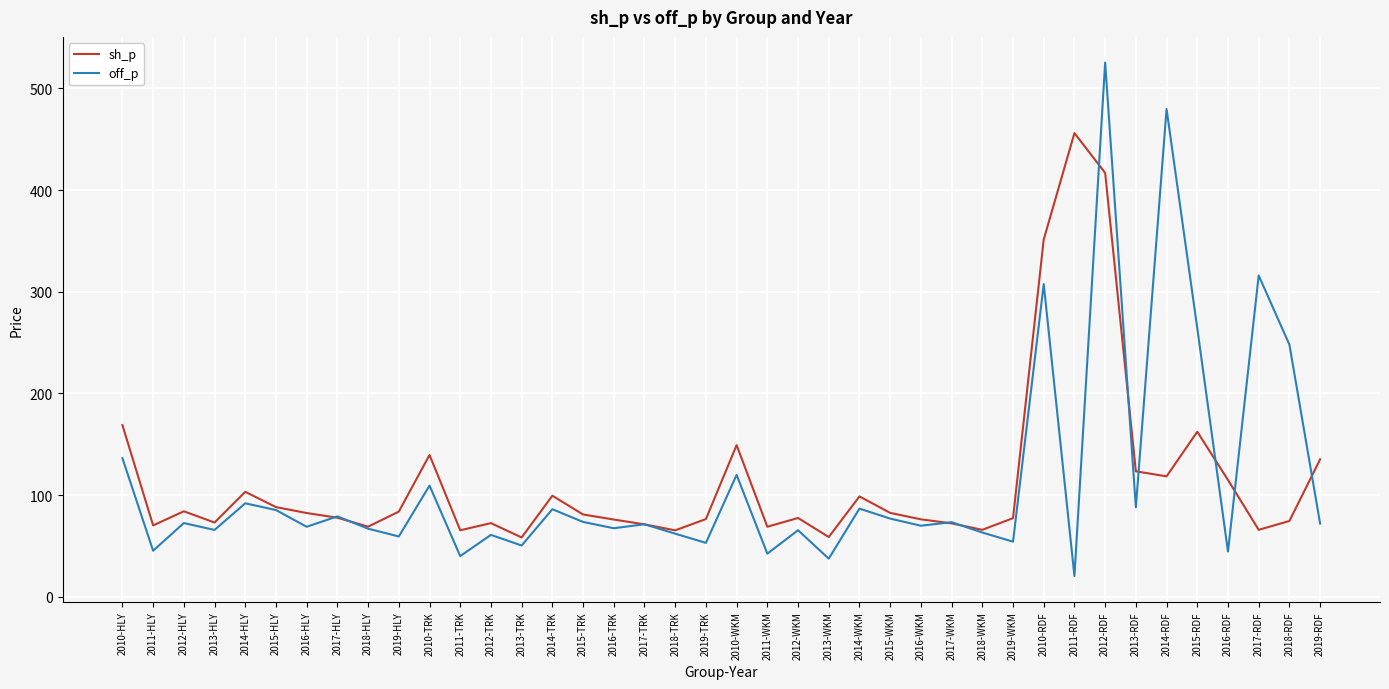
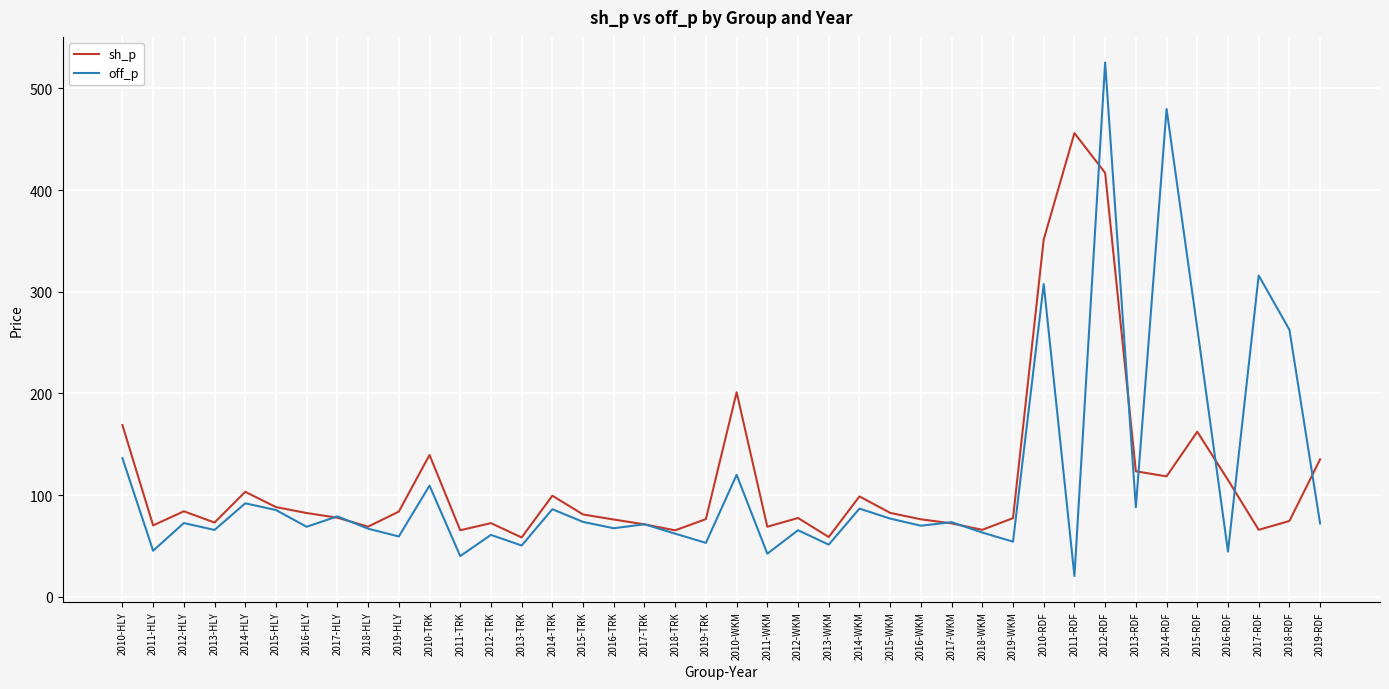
  {
    "sh_p": {
      "2010-HLY": 169,
      "2011-HLY": 70,
      "2012-HLY": 84,
      "2013-HLY": 73,
      "2014-HLY": 103,
      "2015-HLY": 88,
      "2016-HLY": 82,
      "2019-HLY": 84,
      "2010-TRK": 140,
      "2011-TRK": 65,
      "2012-TRK": 72,
      "2013-TRK": 58,
      "2014-TRK": 99,
      "2015-TRK": 81,
      "2016-TRK": 76,
      "2018-TRK": 65,
      "2019-TRK": 76,
-     "2010-WKM": 149,
+     "2010-WKM": 201,
      "2011-WKM": 69,
      "2012-WKM": 78,
      "2013-WKM": 59,
      "2014-WKM": 99,
      "2015-WKM": 83,
      "2016-WKM": 76,
      "2018-WKM": 66,
      "2019-WKM": 77,
      "2010-RDF": 351,
      "2011-RDF": 456,
      "2012-RDF": 417,
      "2013-RDF": 123,
      "2014-RDF": 118,
      "2015-RDF": 162,
      "2016-RDF": 115,
      "2017-RDF": 66,
      "2018-RDF": 75,
      "2019-RDF": 135
    },
    "off_p": {
      "2010-HLY": 136,
      "2011-HLY": 45,
      "2012-HLY": 73,
      "2013-HLY": 66,
      "2014-HLY": 92,
      "2015-HLY": 85,
      "2016-HLY": 69,
      "2019-HLY": 59,
      "2010-TRK": 109,
      "2011-TRK": 40,
      "2012-TRK": 61,
      "2013-TRK": 50,
      "2014-TRK": 86,
      "2015-TRK": 74,
      "2016-TRK": 67,
      "2018-TRK": 62,
      "2019-TRK": 53,
      "2010-WKM": 120,
      "2011-WKM": 42,
      "2012-WKM": 65,
-     "2013-WKM": 38,
+     "2013-WKM": 51,
      "2014-WKM": 87,
      "2015-WKM": 77,
      "2016-WKM": 70,
      "2018-WKM": 63,
      "2019-WKM": 54,
      "2010-RDF": 308,
      "2011-RDF": 20,
      "2012-RDF": 525,
      "2013-RDF": 88,
      "2014-RDF": 480,
      "2015-RDF": 264,
      "2016-RDF": 44,
      "2017-RDF": 316,
-     "2018-RDF": 248,
+     "2018-RDF": 263,
      "2019-RDF": 72
    }
  }
